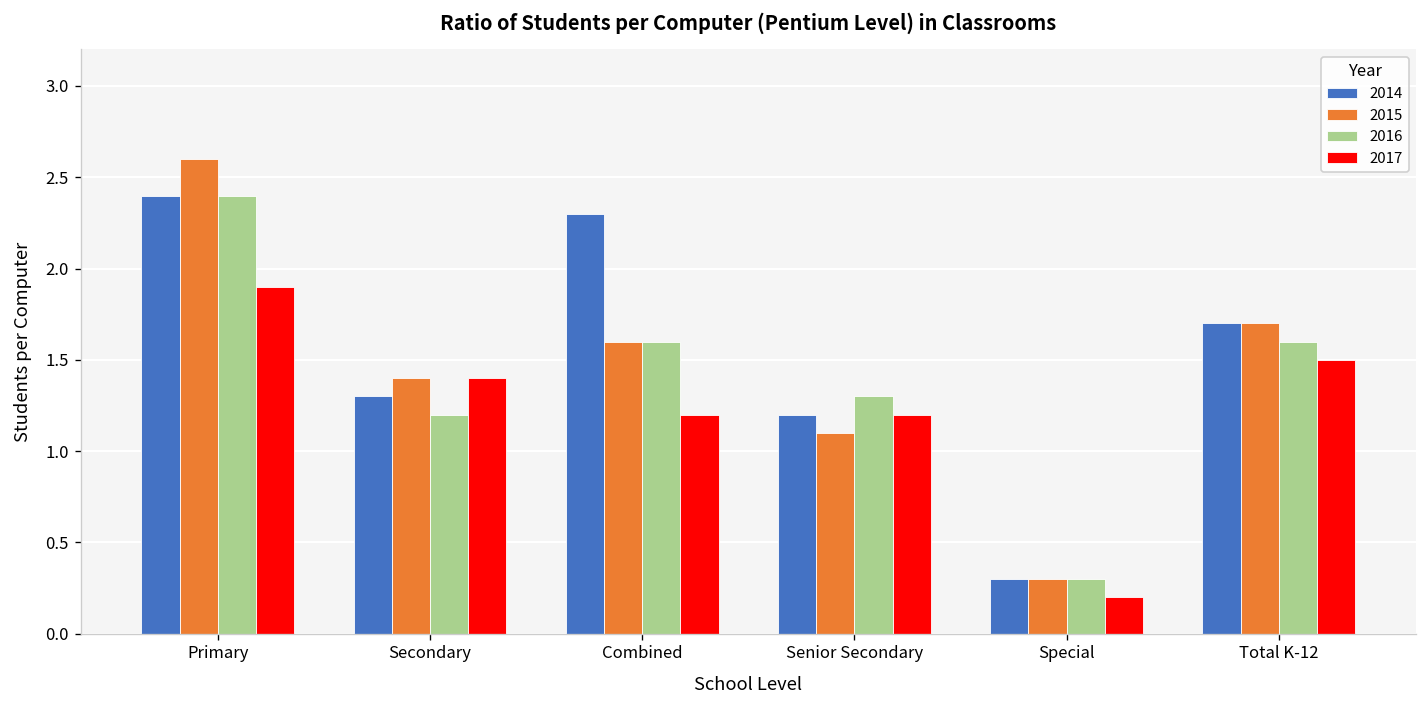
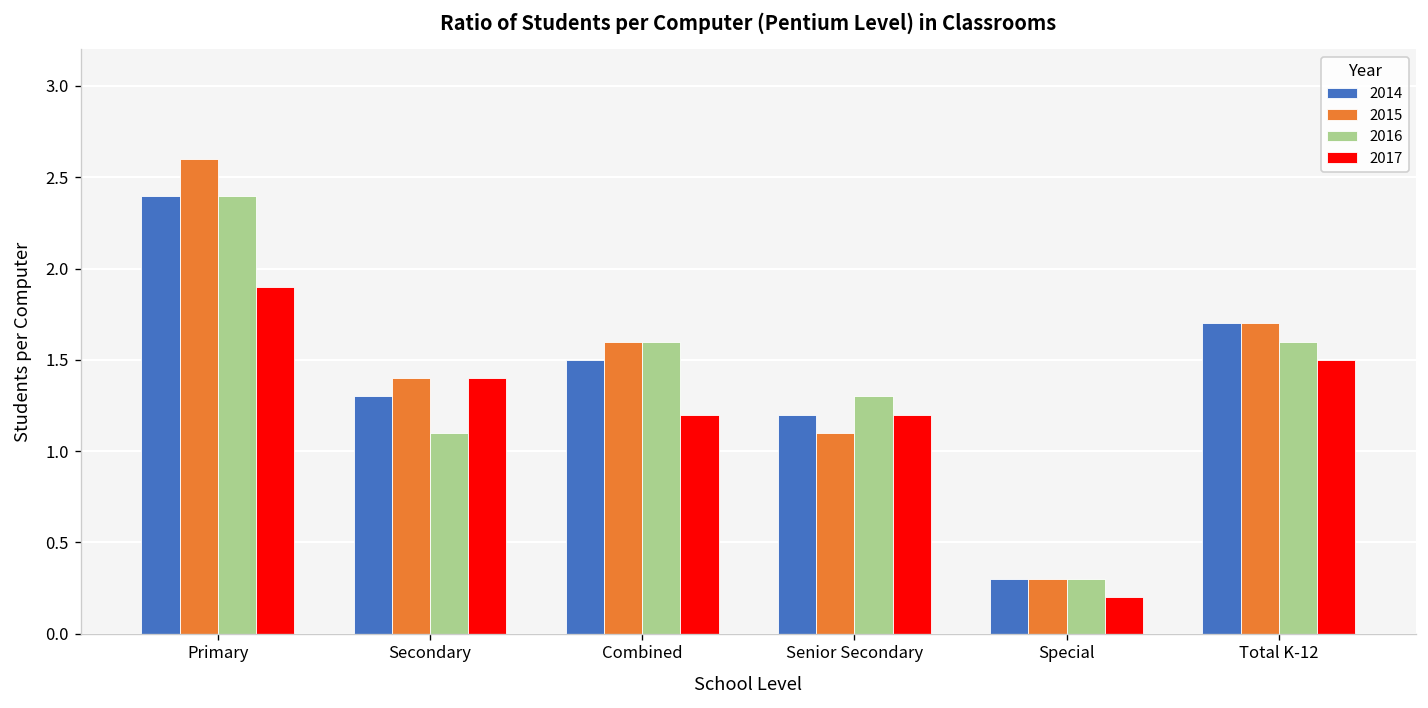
  {
    "2014": {
      "Primary": 2.4,
      "Secondary": 1.3,
-     "Combined": 2.3,
+     "Combined": 1.5,
      "Senior Secondary": 1.2,
      "Special": 0.3,
      "Total K-12": 1.7
    },
    "2015": {
      "Primary": 2.6,
      "Secondary": 1.4,
      "Combined": 1.6,
      "Senior Secondary": 1.1,
      "Special": 0.3,
      "Total K-12": 1.7
    },
    "2016": {
      "Primary": 2.4,
-     "Secondary": 1.2,
+     "Secondary": 1.1,
      "Combined": 1.6,
      "Senior Secondary": 1.3,
      "Special": 0.3,
      "Total K-12": 1.6
    },
    "2017": {
      "Primary": 1.9,
      "Secondary": 1.4,
      "Combined": 1.2,
      "Senior Secondary": 1.2,
      "Special": 0.2,
      "Total K-12": 1.5
    }
  }
